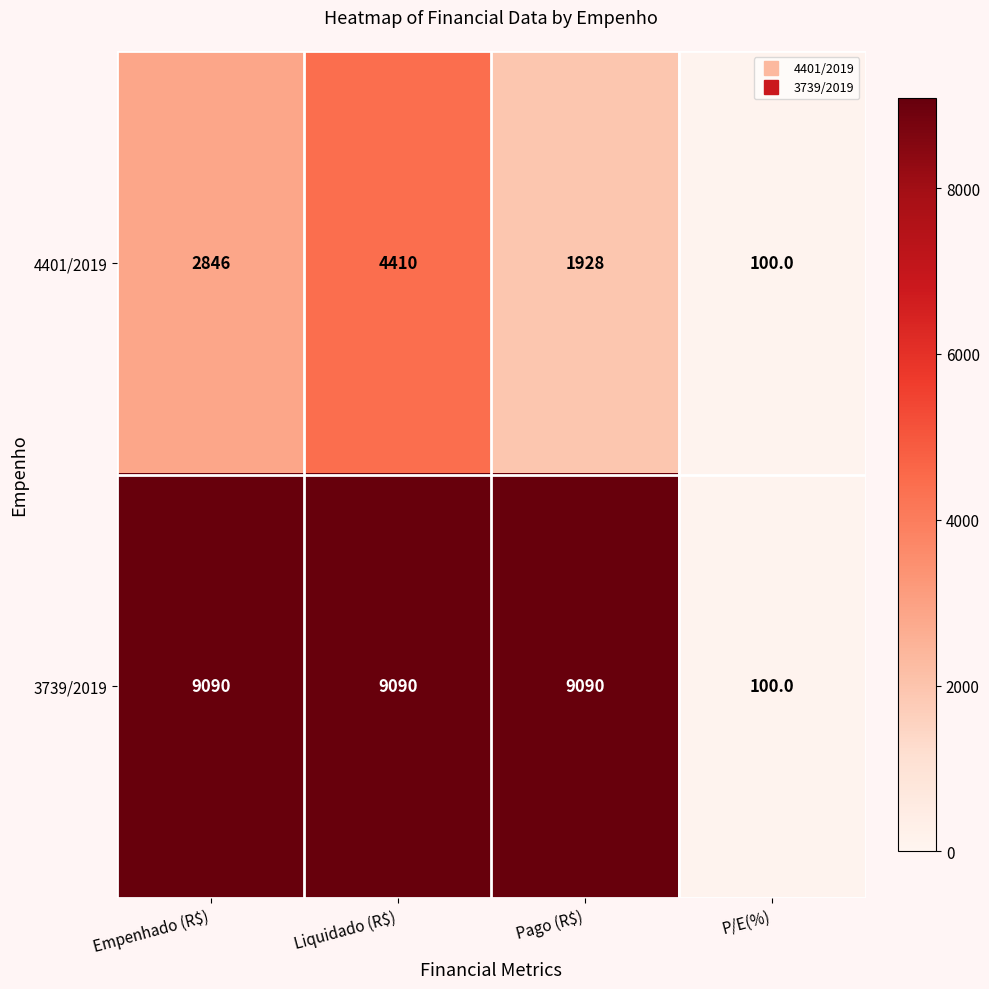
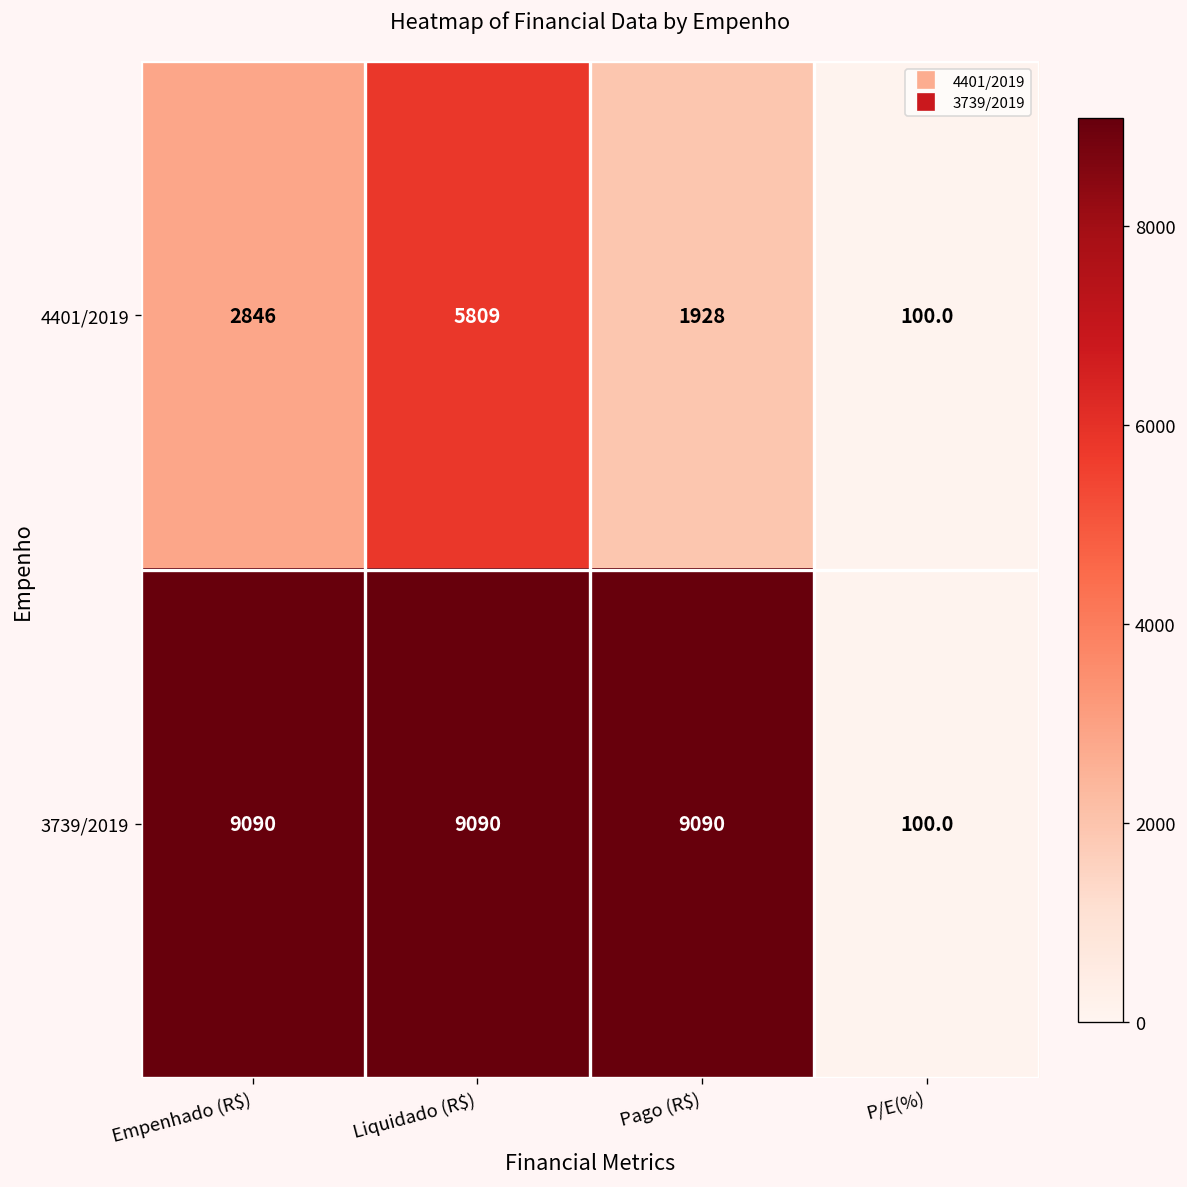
  {
    "4401/2019": {
      "Empenhado (R$)": 2846,
-     "Liquidado (R$)": 4410,
+     "Liquidado (R$)": 5809,
      "Pago (R$)": 1928,
      "P/E(%)": 100.0
    },
    "3739/2019": {
      "Empenhado (R$)": 9090,
      "Liquidado (R$)": 9090,
      "Pago (R$)": 9090,
      "P/E(%)": 100.0
    }
  }
